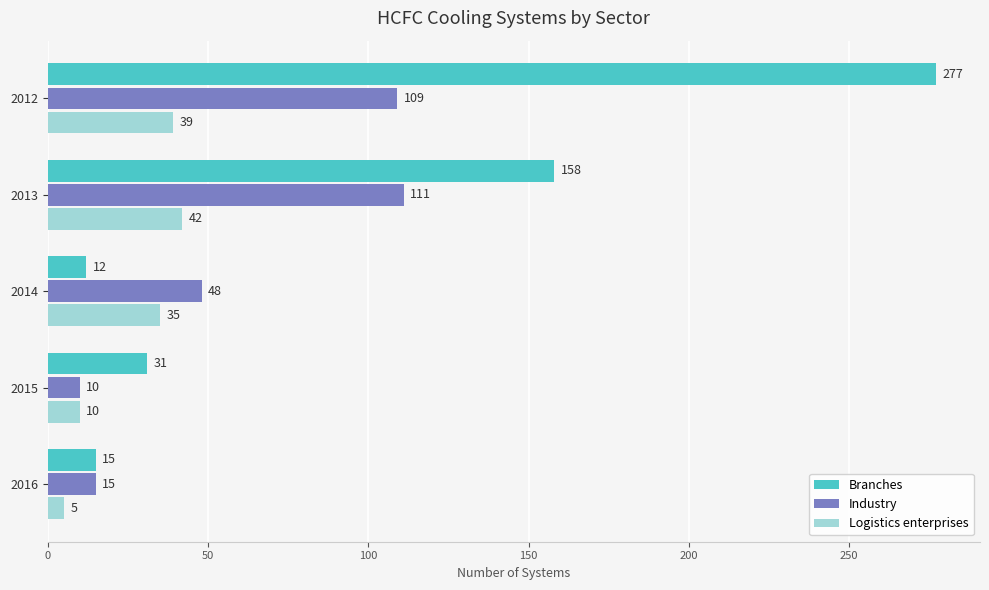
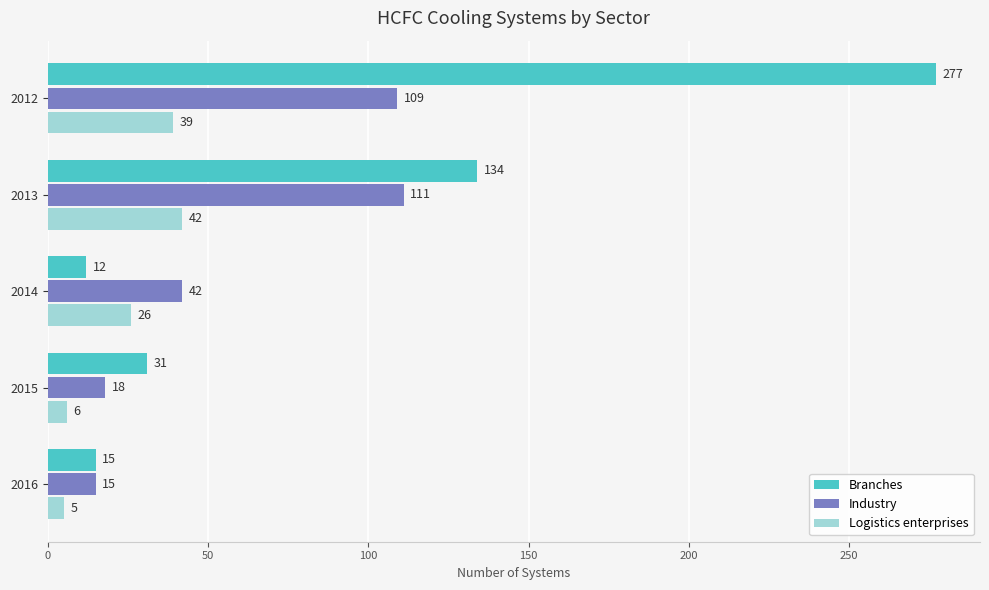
  {
    "Branches": {
      "2012": 277,
-     "2013": 158,
+     "2013": 134,
      "2014": 12,
      "2015": 31,
      "2016": 15
    },
    "Industry": {
      "2012": 109,
      "2013": 111,
-     "2014": 48,
-     "2015": 10,
+     "2014": 42,
+     "2015": 18,
      "2016": 15
    },
    "Logistics enterprises": {
      "2012": 39,
      "2013": 42,
-     "2014": 35,
-     "2015": 10,
+     "2014": 26,
+     "2015": 6,
      "2016": 5
    }
  }
